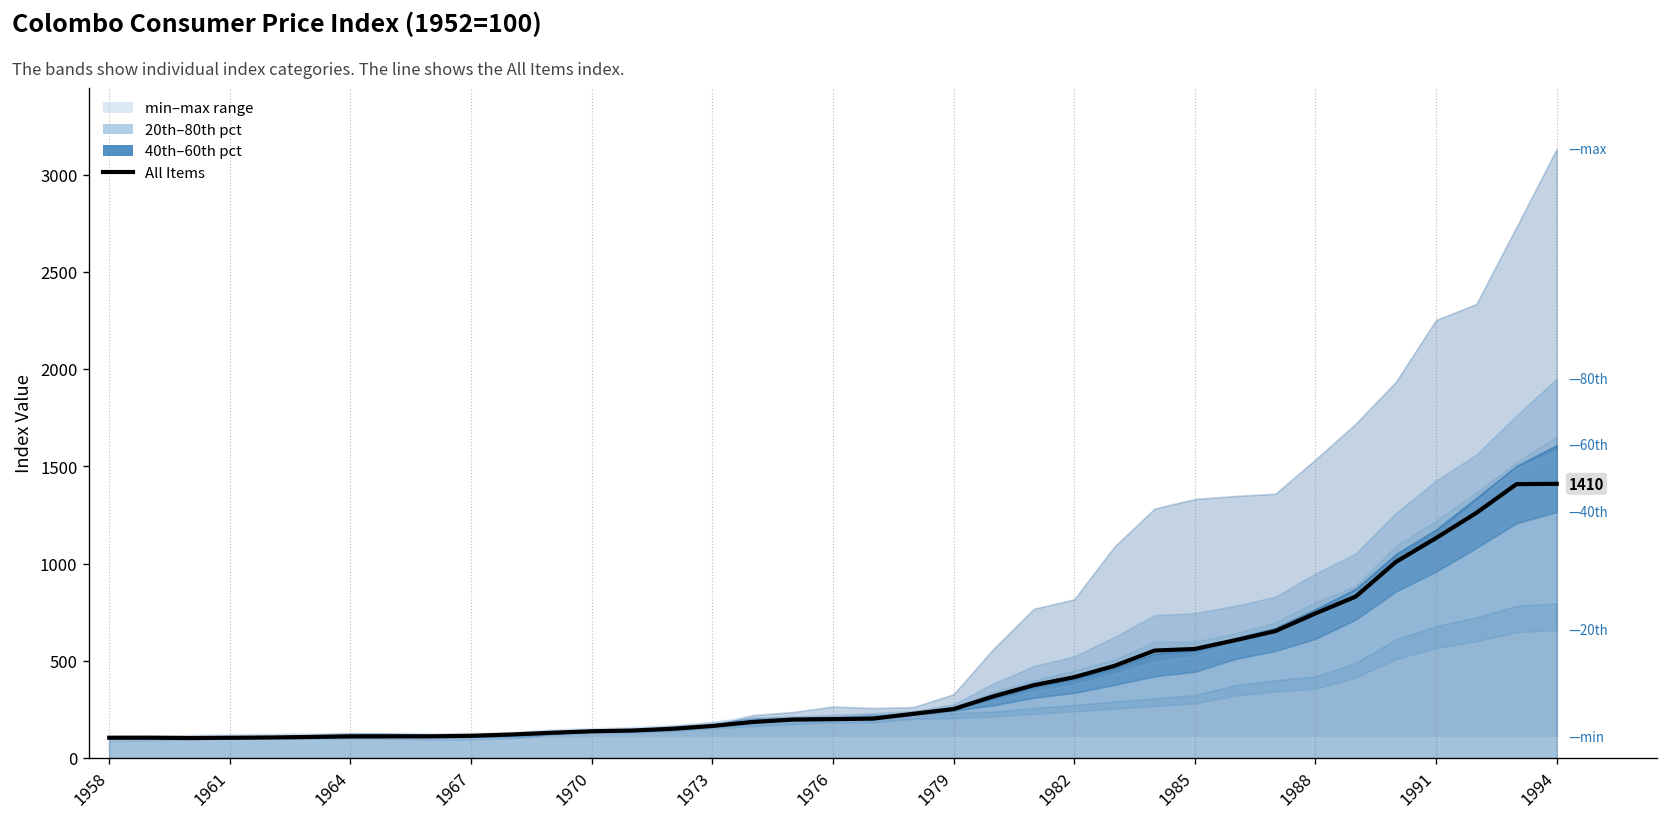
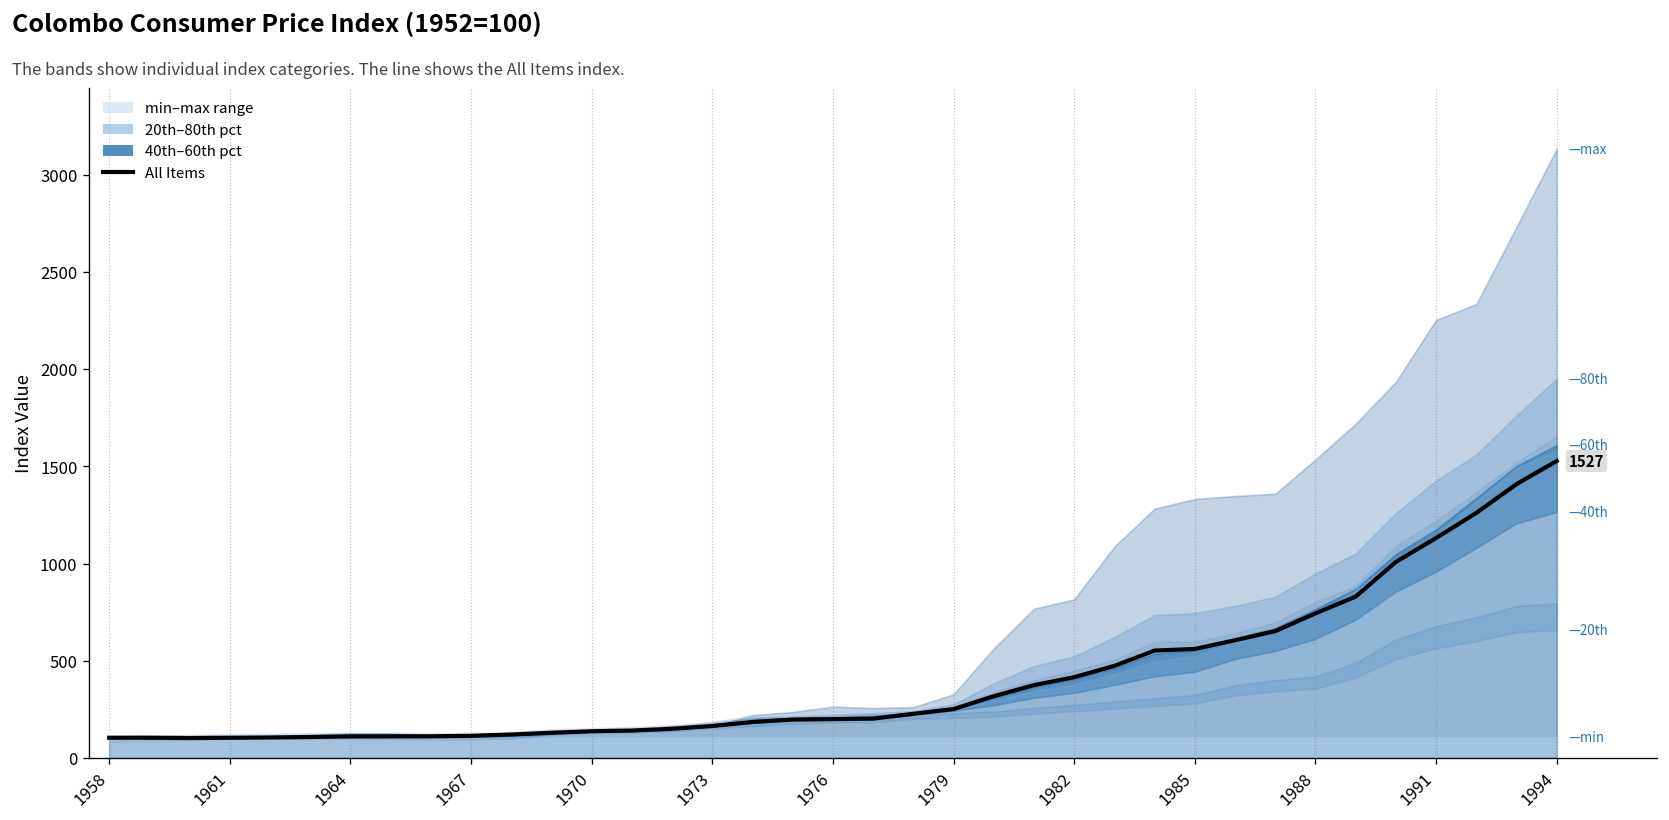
  {
    "All Items": {
-     "1994": 1410
+     "1994": 1527
    }
  }
